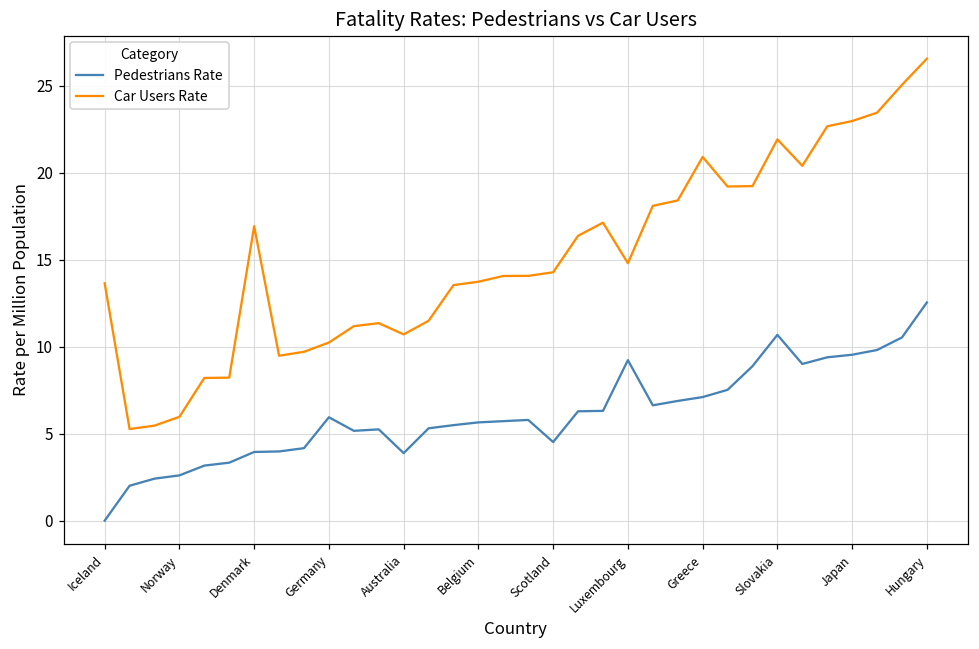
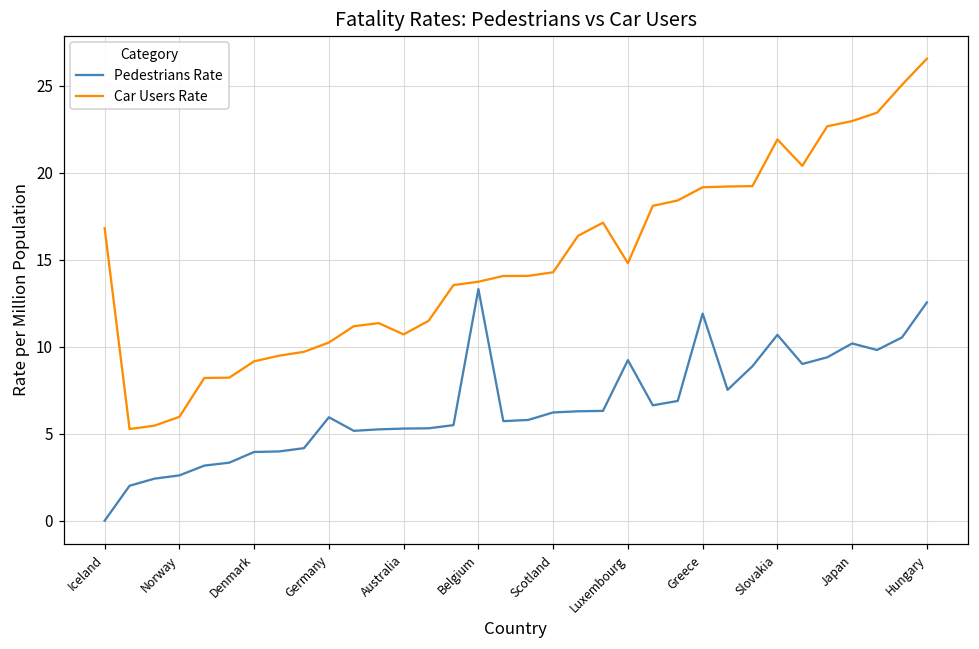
  {
    "Pedestrians Rate": {
      "Iceland": 0.0,
      "Norway": 2.6,
      "Denmark": 3.9,
      "Germany": 5.9,
-     "Australia": 3.9,
-     "Belgium": 5.6,
-     "Scotland": 4.5,
+     "Australia": 5.3,
+     "Belgium": 13.3,
+     "Scotland": 6.2,
      "Luxembourg": 9.2,
-     "Greece": 7.1,
+     "Greece": 11.9,
      "Slovakia": 10.7,
-     "Japan": 9.5,
+     "Japan": 10.2,
      "Hungary": 12.5
    },
    "Car Users Rate": {
-     "Iceland": 13.6,
+     "Iceland": 16.8,
      "Norway": 6.0,
-     "Denmark": 16.9,
+     "Denmark": 9.2,
      "Germany": 10.2,
      "Australia": 10.7,
      "Belgium": 13.7,
      "Scotland": 14.3,
      "Luxembourg": 14.8,
-     "Greece": 20.9,
+     "Greece": 19.2,
      "Slovakia": 21.9,
      "Japan": 23.0,
      "Hungary": 26.6
    }
  }
